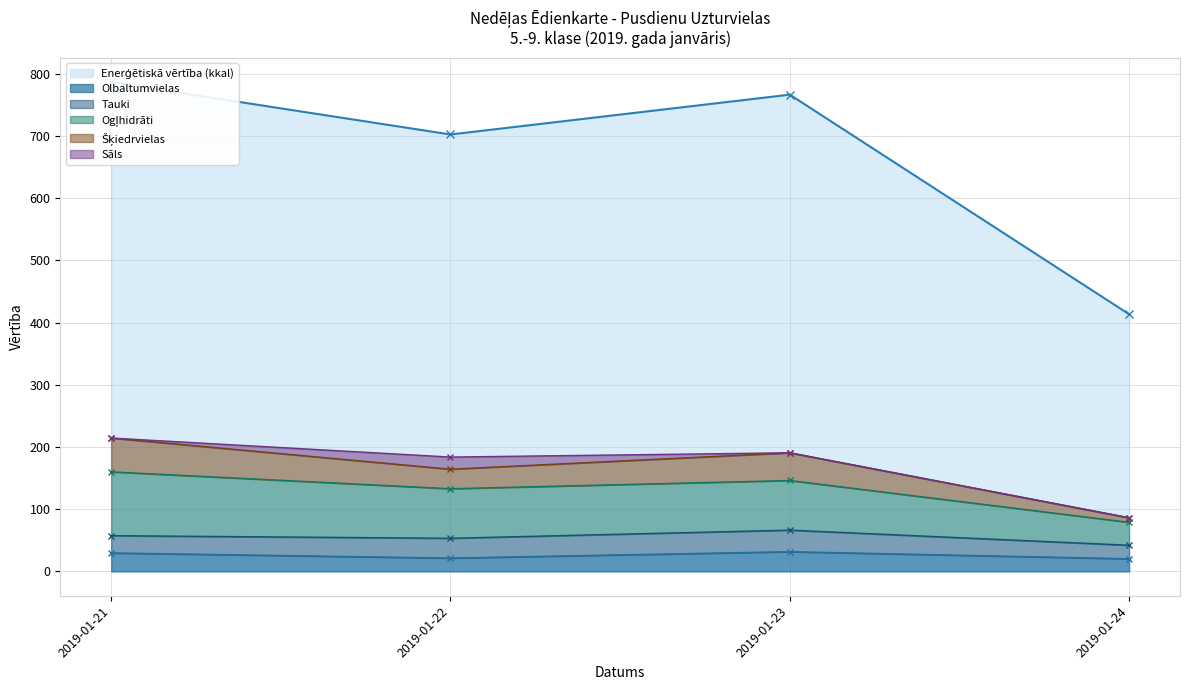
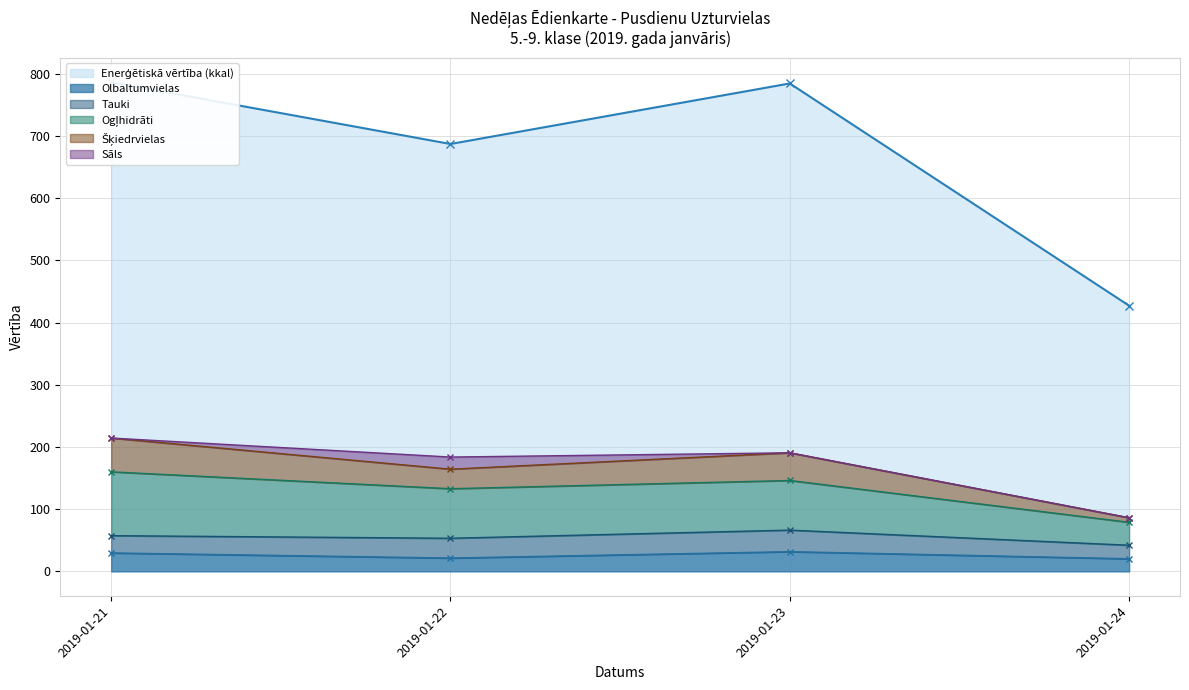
  {
    "Enerģētiskā vērtība (kkal)": {
-     "2019-01-22": 700,
-     "2019-01-23": 770,
-     "2019-01-24": 410
+     "2019-01-22": 690,
+     "2019-01-23": 780,
+     "2019-01-24": 430
    },
    "Šķiedrvielas": {
      "2019-01-22": 30
    },
    "Sāls": {
      "2019-01-22": 20
    }
  }
